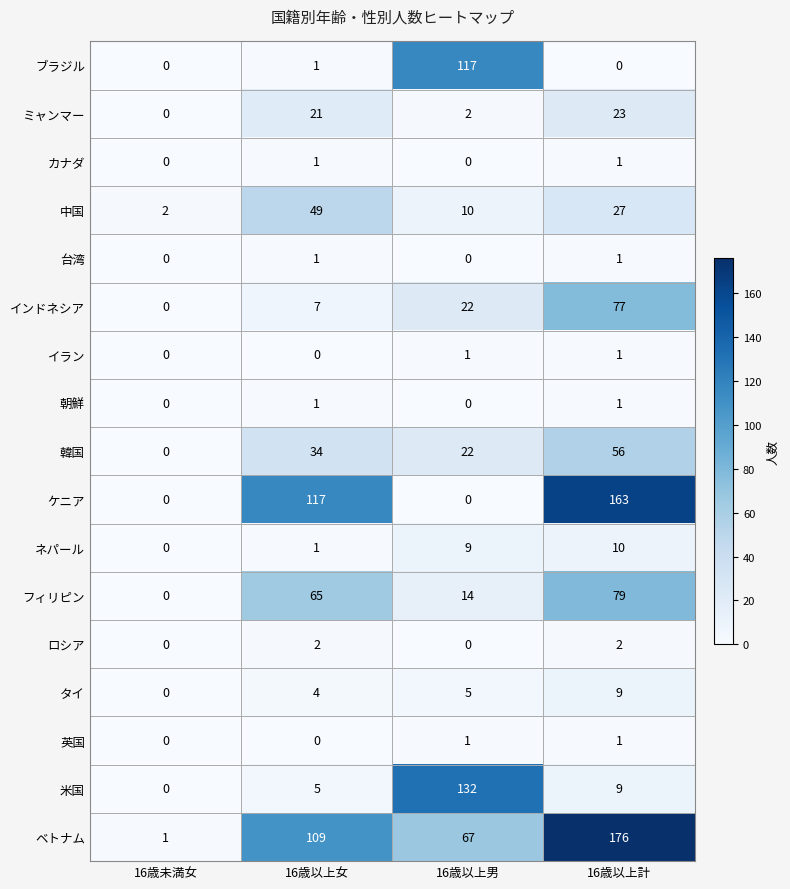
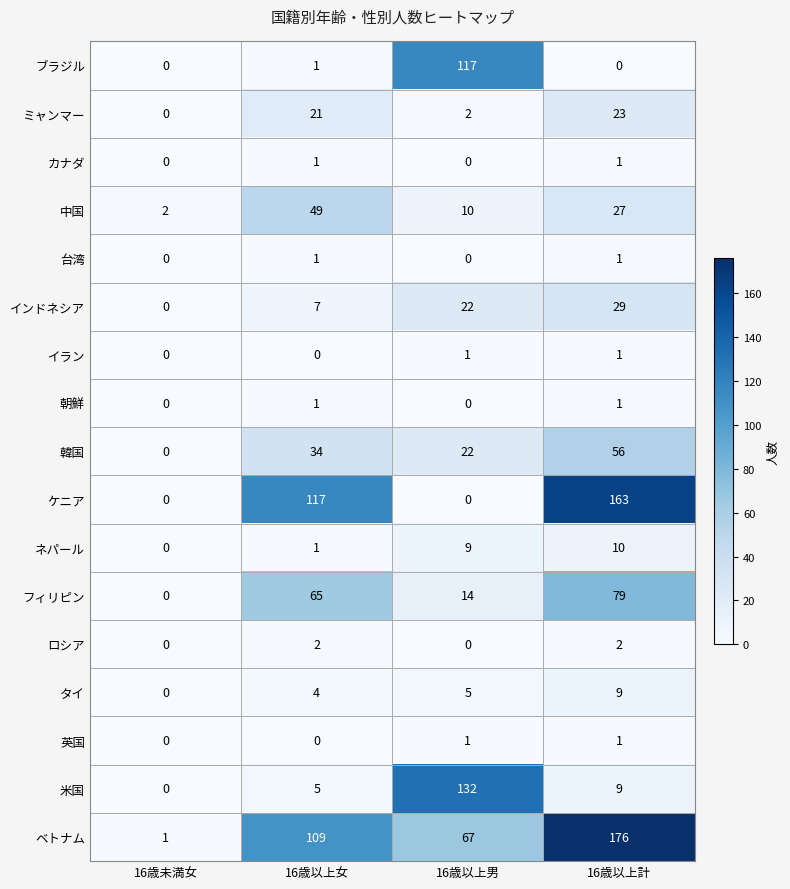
  {
    "ブラジル": {
      "16歳未満女": 0,
      "16歳以上女": 1,
      "16歳以上男": 117,
      "16歳以上計": 0
    },
    "ミャンマー": {
      "16歳未満女": 0,
      "16歳以上女": 21,
      "16歳以上男": 2,
      "16歳以上計": 23
    },
    "カナダ": {
      "16歳未満女": 0,
      "16歳以上女": 1,
      "16歳以上男": 0,
      "16歳以上計": 1
    },
    "中国": {
      "16歳未満女": 2,
      "16歳以上女": 49,
      "16歳以上男": 10,
      "16歳以上計": 27
    },
    "台湾": {
      "16歳未満女": 0,
      "16歳以上女": 1,
      "16歳以上男": 0,
      "16歳以上計": 1
    },
    "インドネシア": {
      "16歳未満女": 0,
      "16歳以上女": 7,
      "16歳以上男": 22,
-     "16歳以上計": 77
+     "16歳以上計": 29
    },
    "イラン": {
      "16歳未満女": 0,
      "16歳以上女": 0,
      "16歳以上男": 1,
      "16歳以上計": 1
    },
    "朝鮮": {
      "16歳未満女": 0,
      "16歳以上女": 1,
      "16歳以上男": 0,
      "16歳以上計": 1
    },
    "韓国": {
      "16歳未満女": 0,
      "16歳以上女": 34,
      "16歳以上男": 22,
      "16歳以上計": 56
    },
    "ケニア": {
      "16歳未満女": 0,
      "16歳以上女": 117,
      "16歳以上男": 0,
      "16歳以上計": 163
    },
    "ネパール": {
      "16歳未満女": 0,
      "16歳以上女": 1,
      "16歳以上男": 9,
      "16歳以上計": 10
    },
    "フィリピン": {
      "16歳未満女": 0,
      "16歳以上女": 65,
      "16歳以上男": 14,
      "16歳以上計": 79
    },
    "ロシア": {
      "16歳未満女": 0,
      "16歳以上女": 2,
      "16歳以上男": 0,
      "16歳以上計": 2
    },
    "タイ": {
      "16歳未満女": 0,
      "16歳以上女": 4,
      "16歳以上男": 5,
      "16歳以上計": 9
    },
    "英国": {
      "16歳未満女": 0,
      "16歳以上女": 0,
      "16歳以上男": 1,
      "16歳以上計": 1
    },
    "米国": {
      "16歳未満女": 0,
      "16歳以上女": 5,
      "16歳以上男": 132,
      "16歳以上計": 9
    },
    "ベトナム": {
      "16歳未満女": 1,
      "16歳以上女": 109,
      "16歳以上男": 67,
      "16歳以上計": 176
    }
  }
